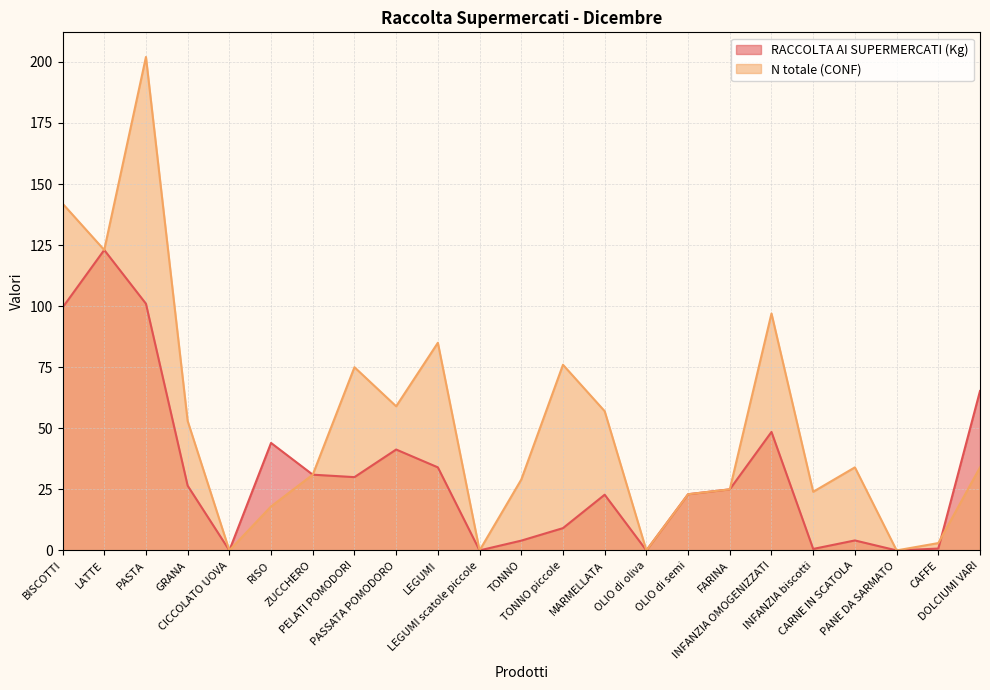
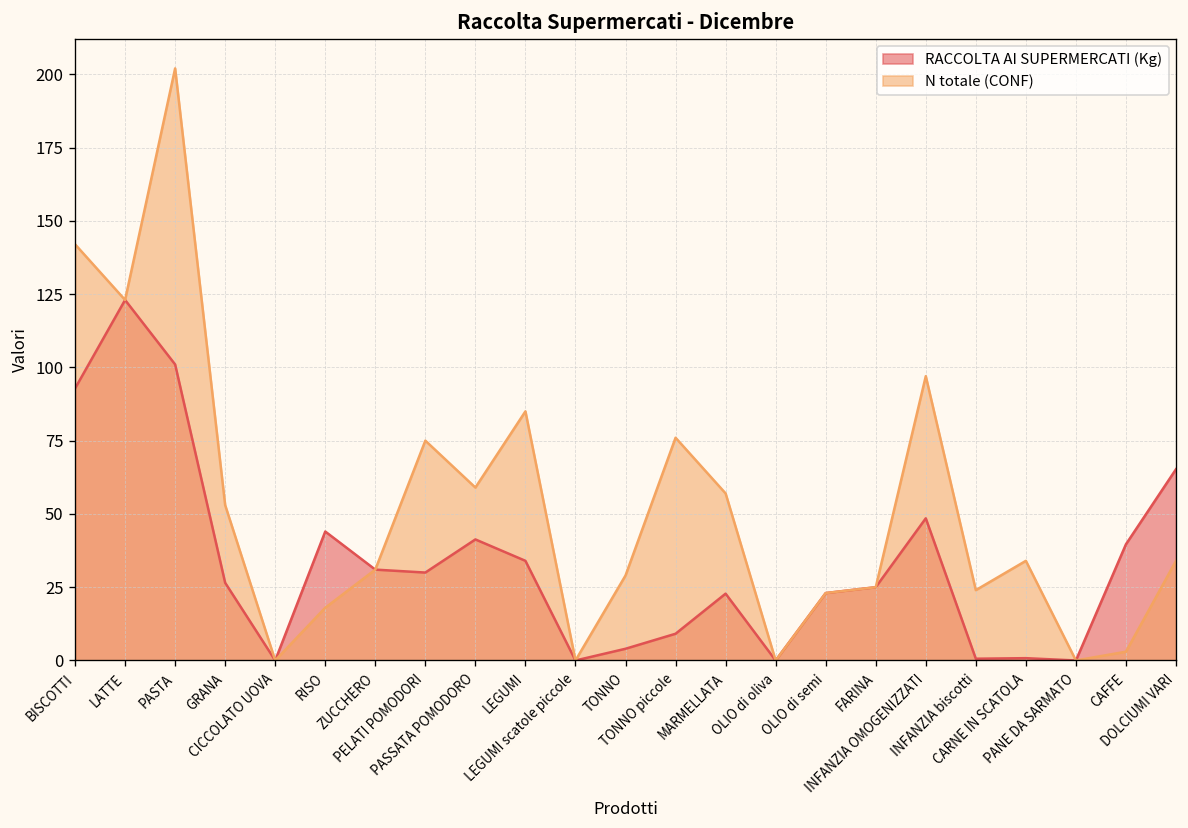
  {
    "RACCOLTA AI SUPERMERCATI (Kg)": {
-     "BISCOTTI": 99,
+     "BISCOTTI": 93,
      "PASTA": 101,
      "GRANA": 27,
      "RISO": 44,
      "PELATI POMODORI": 30,
      "PASSATA POMODORO": 41,
      "LEGUMI": 34,
      "TONNO": 4,
      "TONNO piccole": 9,
      "MARMELLATA": 23,
      "INFANZIA OMOGENIZZATI": 49,
      "INFANZIA biscotti": 1,
-     "CARNE IN SCATOLA": 4,
-     "CAFFE": 1,
+     "CARNE IN SCATOLA": 1,
+     "CAFFE": 40,
      "DOLCIUMI VARI": 65
    },
    "N totale (CONF)": {
      "BISCOTTI": 142,
      "PASTA": 202,
      "GRANA": 53,
      "RISO": 18,
      "PELATI POMODORI": 75,
      "PASSATA POMODORO": 59,
      "LEGUMI": 85,
      "TONNO": 29,
      "TONNO piccole": 76,
      "MARMELLATA": 57,
      "INFANZIA OMOGENIZZATI": 97,
      "INFANZIA biscotti": 24,
      "CARNE IN SCATOLA": 34,
      "CAFFE": 3,
      "DOLCIUMI VARI": 34
    }
  }
